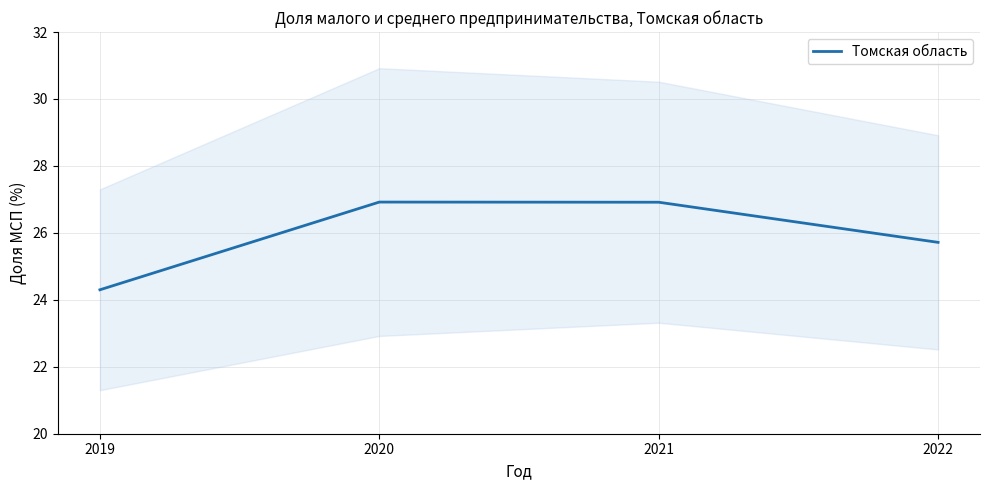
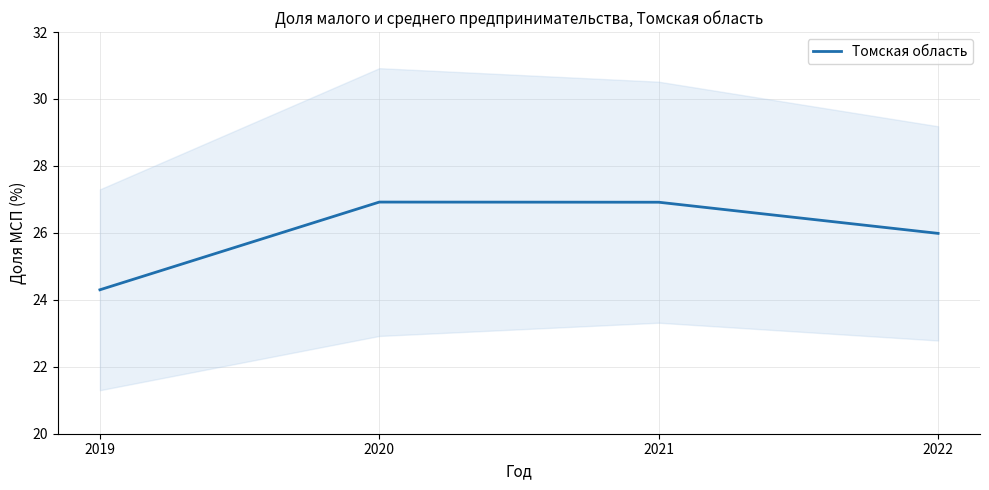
  {
    "Томская область": {
      "2019": 24.3,
      "2020": 26.9,
      "2021": 26.9,
-     "2022": 25.7
+     "2022": 26.0
    }
  }
